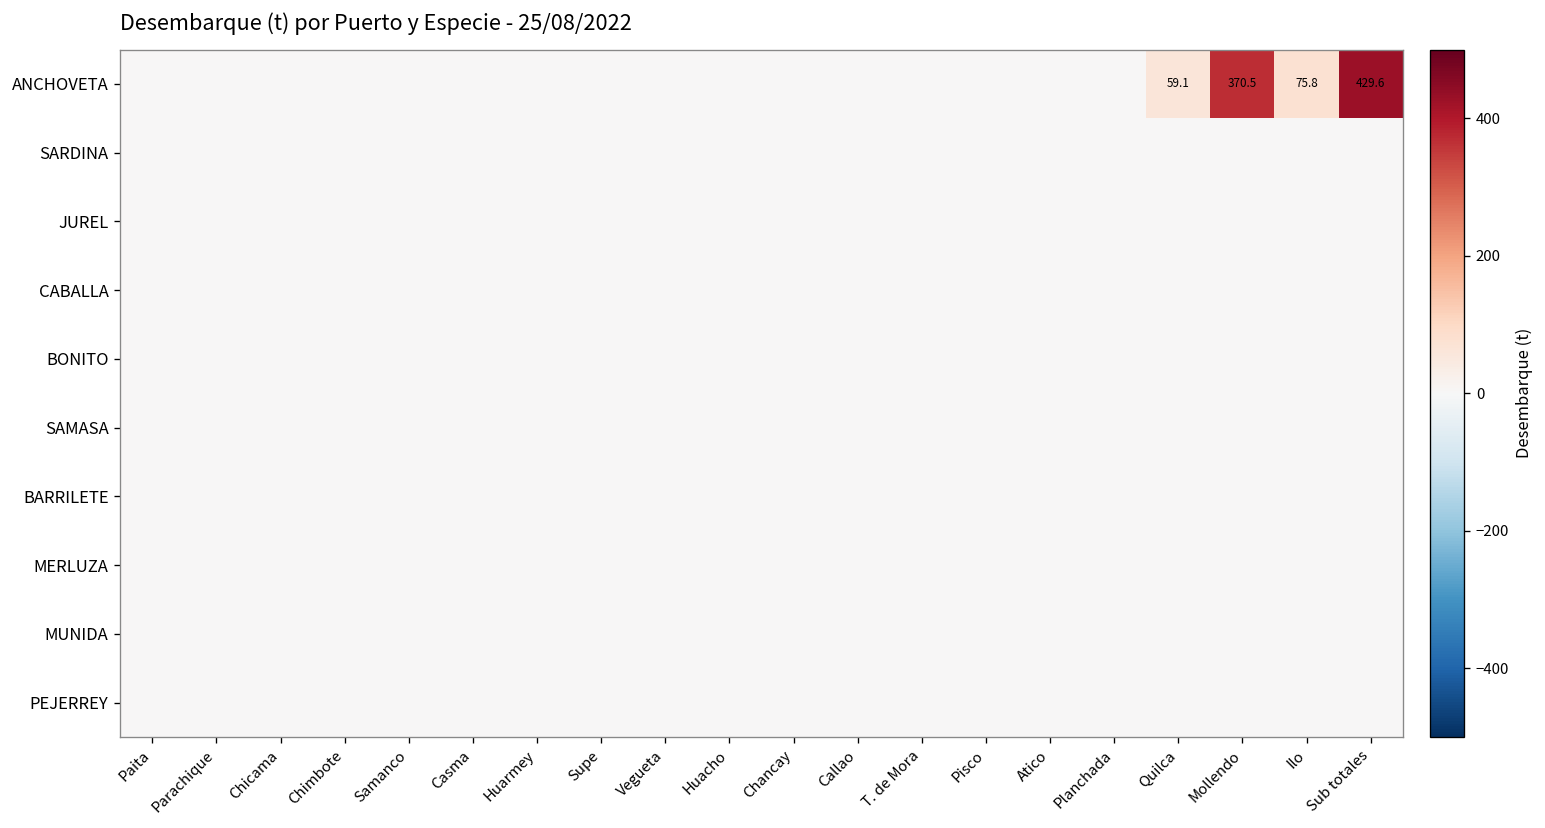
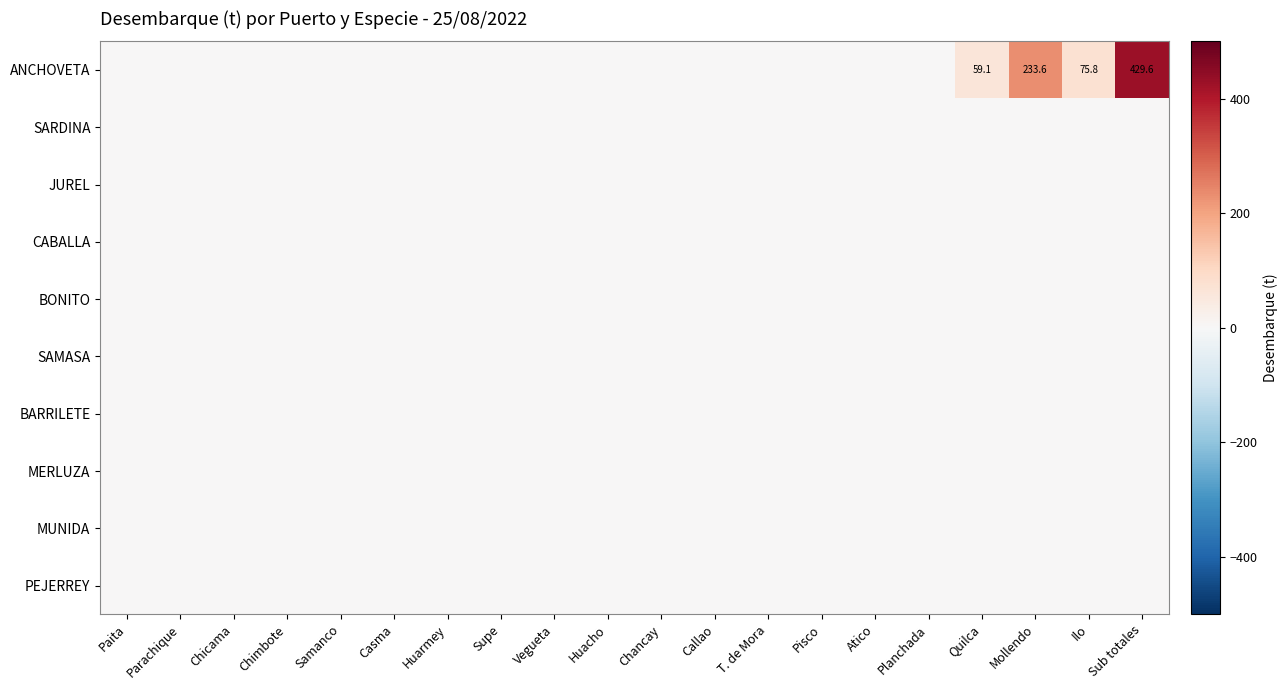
  {
    "ANCHOVETA": {
      "Quilca": 59.1,
-     "Mollendo": 370.5,
+     "Mollendo": 233.6,
      "Ilo": 75.8,
      "Sub totales": 429.6
    }
  }
